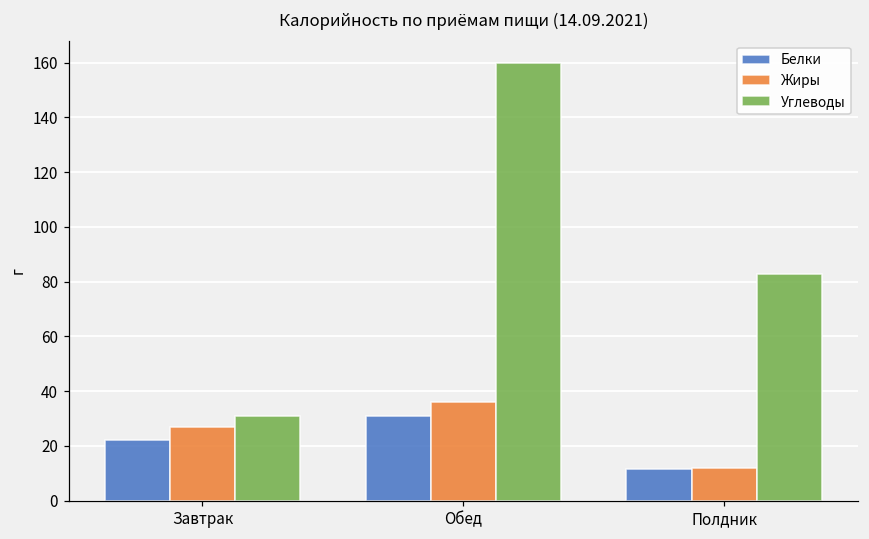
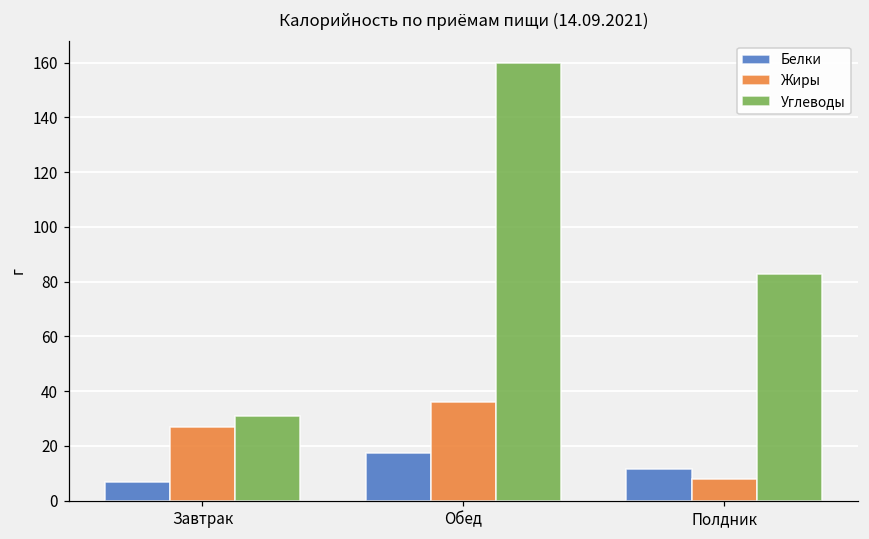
  {
    "Белки": {
-     "Завтрак": 22,
-     "Обед": 31,
+     "Завтрак": 7,
+     "Обед": 18,
      "Полдник": 12
    },
    "Жиры": {
      "Завтрак": 27,
      "Обед": 36,
-     "Полдник": 12
+     "Полдник": 8
    },
    "Углеводы": {
      "Завтрак": 31,
      "Обед": 160,
      "Полдник": 83
    }
  }
